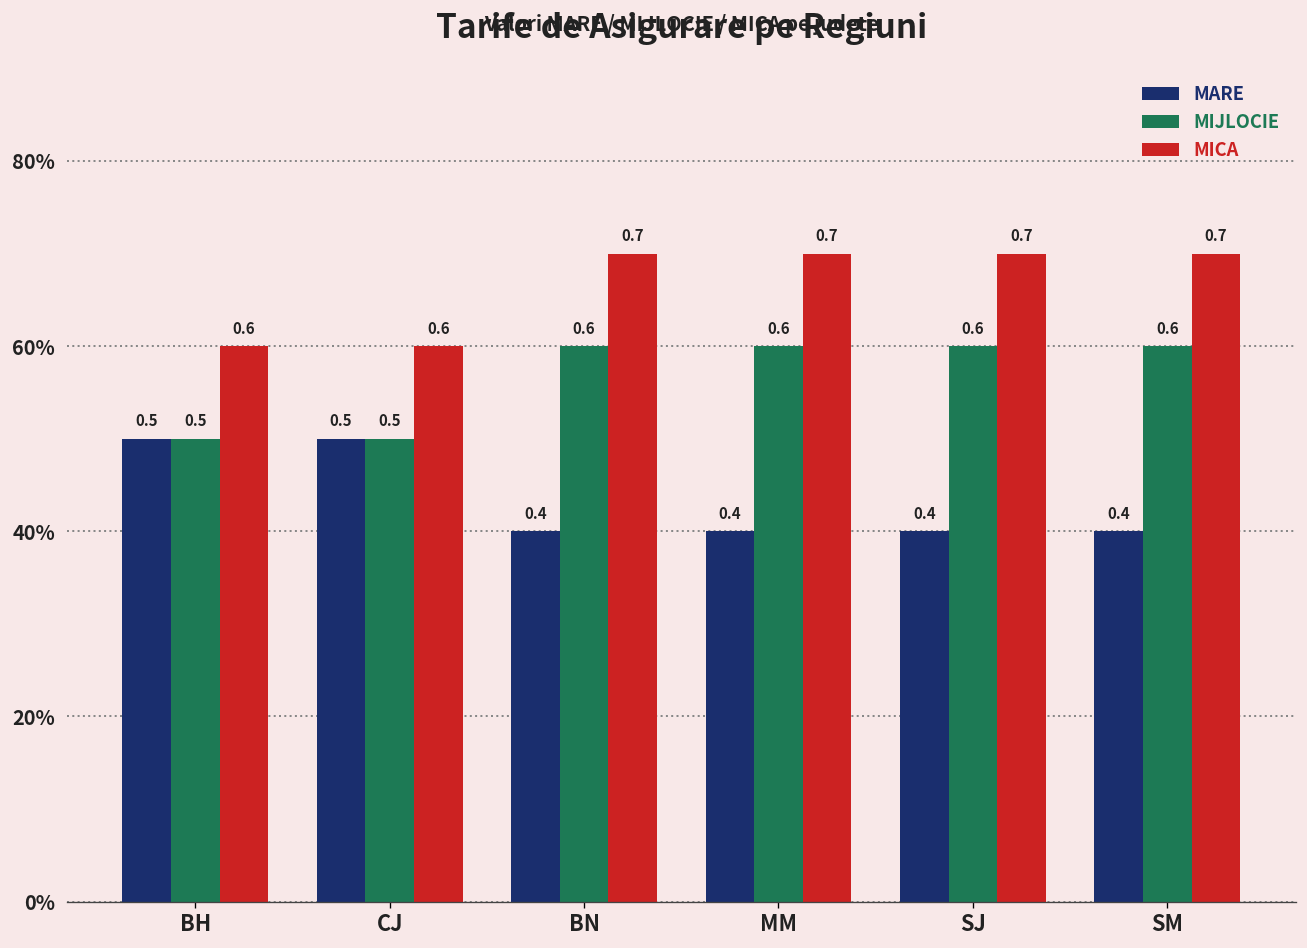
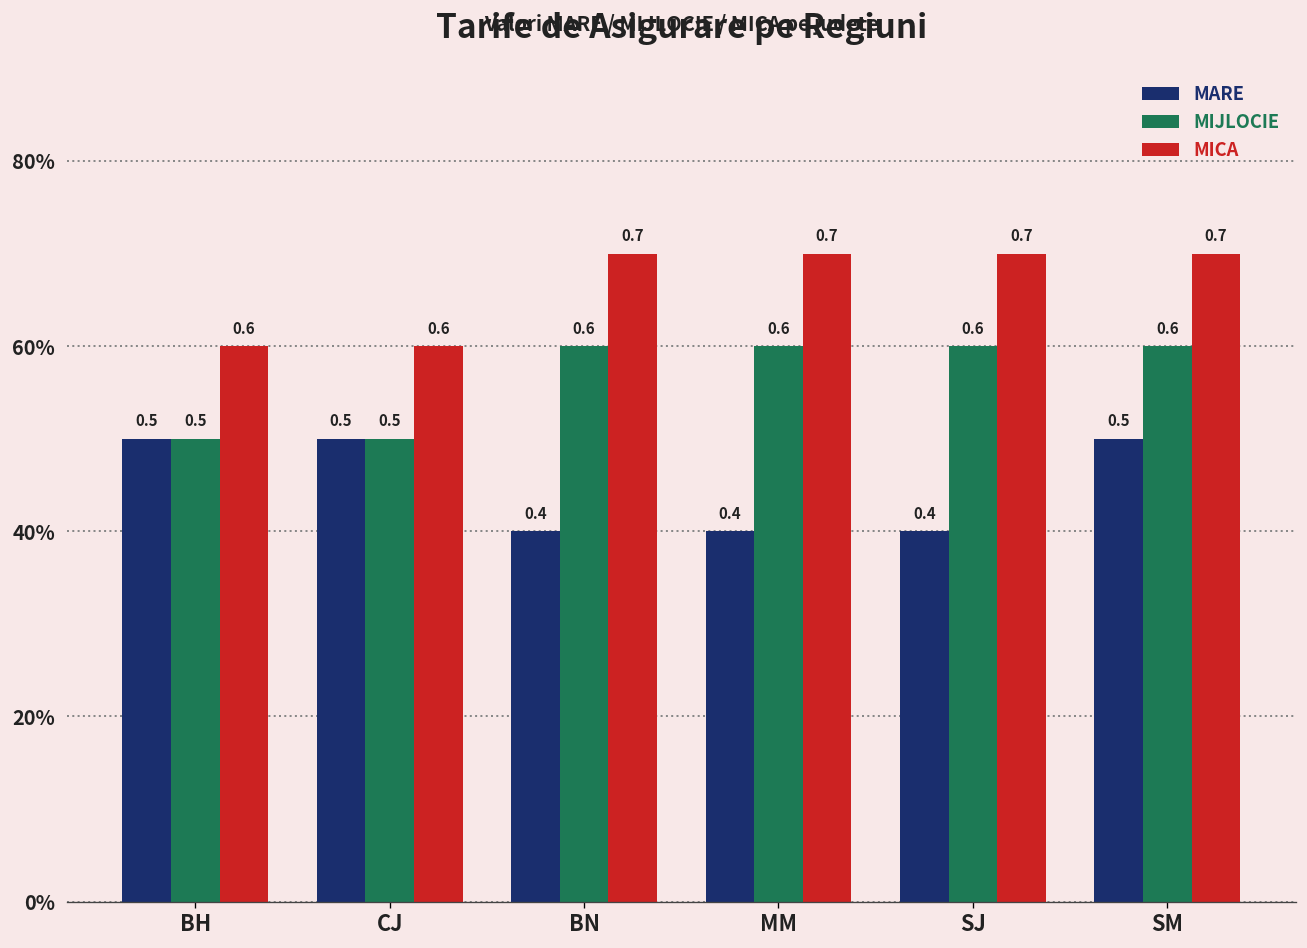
  {
    "MARE": {
      "BH": 0.5,
      "CJ": 0.5,
      "BN": 0.4,
      "MM": 0.4,
      "SJ": 0.4,
-     "SM": 0.4
+     "SM": 0.5
    },
    "MIJLOCIE": {
      "BH": 0.5,
      "CJ": 0.5,
      "BN": 0.6,
      "MM": 0.6,
      "SJ": 0.6,
      "SM": 0.6
    },
    "MICA": {
      "BH": 0.6,
      "CJ": 0.6,
      "BN": 0.7,
      "MM": 0.7,
      "SJ": 0.7,
      "SM": 0.7
    }
  }
